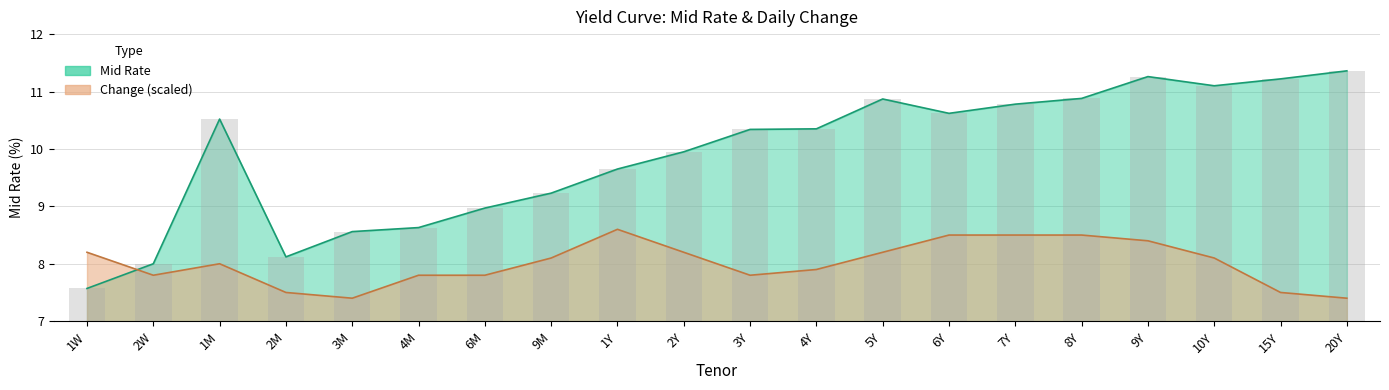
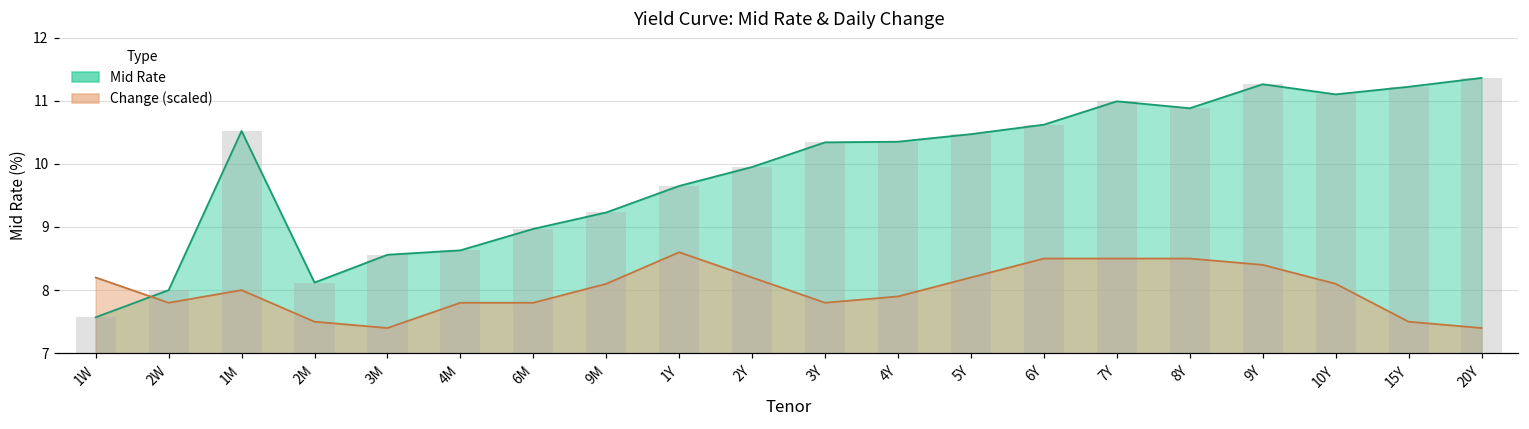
  {
    "Mid Rate": {
      "1W": 7.6,
      "2W": 8.0,
      "1M": 10.5,
      "2M": 8.1,
      "3M": 8.6,
      "4M": 8.6,
      "6M": 9.0,
      "9M": 9.2,
      "1Y": 9.7,
      "2Y": 10.0,
      "3Y": 10.3,
      "4Y": 10.4,
-     "5Y": 10.9,
+     "5Y": 10.5,
      "6Y": 10.6,
-     "7Y": 10.8,
+     "7Y": 11.0,
      "8Y": 10.9,
      "9Y": 11.3,
      "10Y": 11.1,
      "15Y": 11.2,
      "20Y": 11.4
    }
  }
